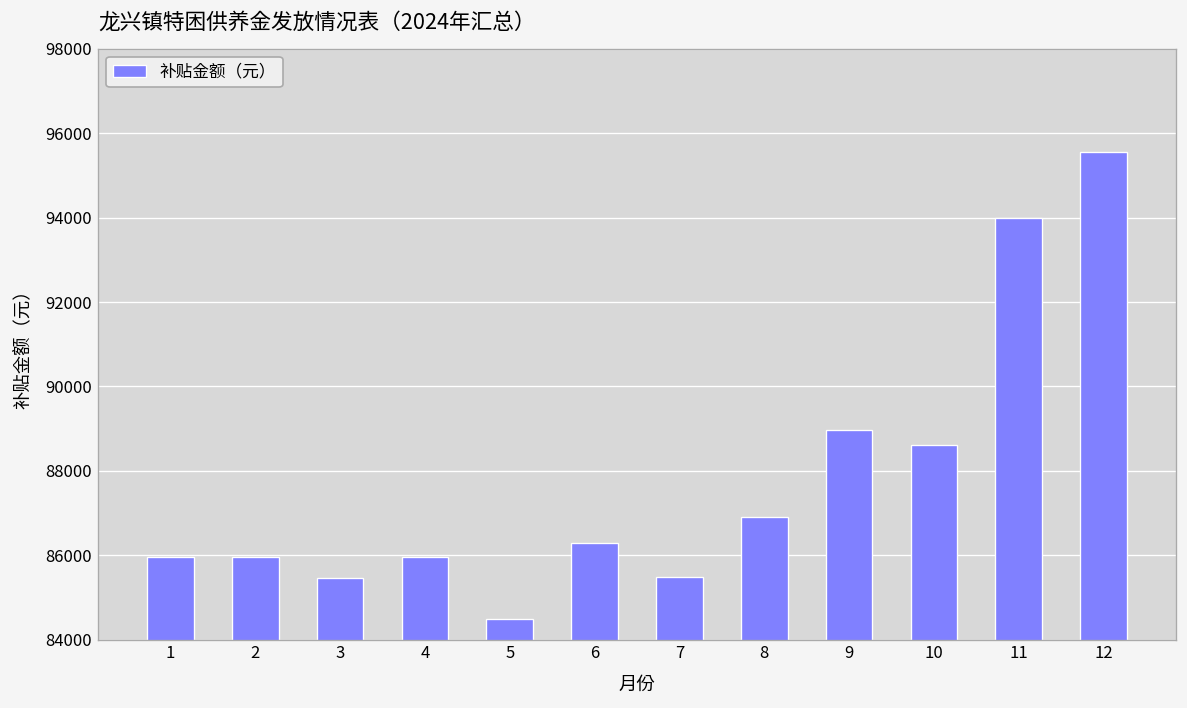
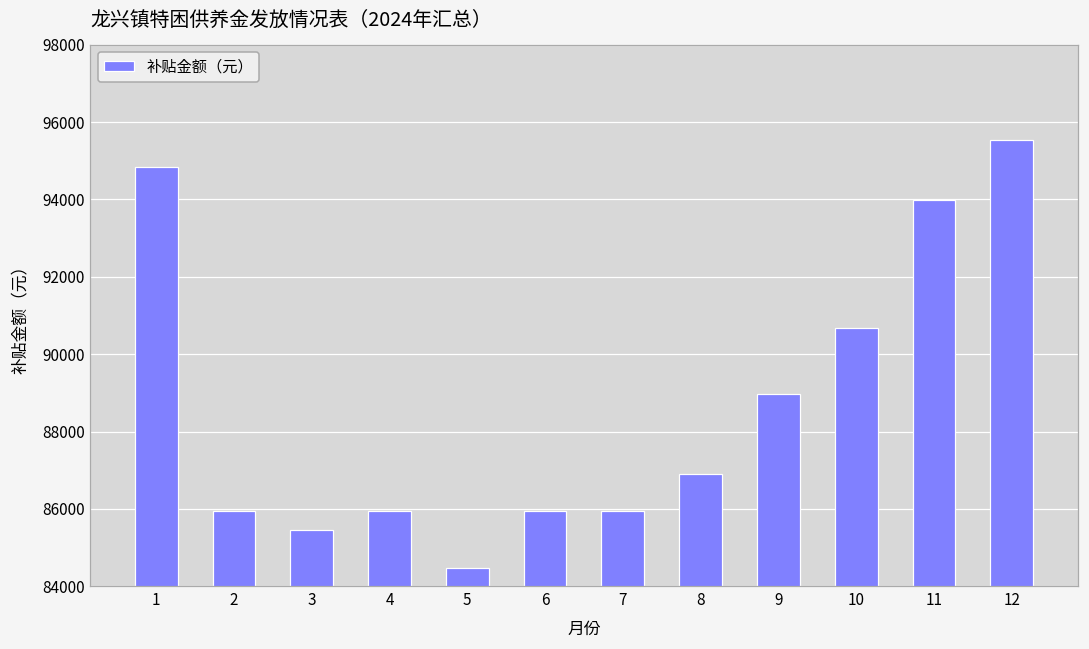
  {
-   "1": 86000,
+   "1": 94800,
    "2": 86000,
    "3": 85500,
    "4": 86000,
    "5": 84500,
-   "6": 86300,
-   "7": 85500,
+   "6": 86000,
+   "7": 86000,
    "8": 86900,
    "9": 89000,
-   "10": 88600,
+   "10": 90700,
    "11": 94000,
    "12": 95600
  }
